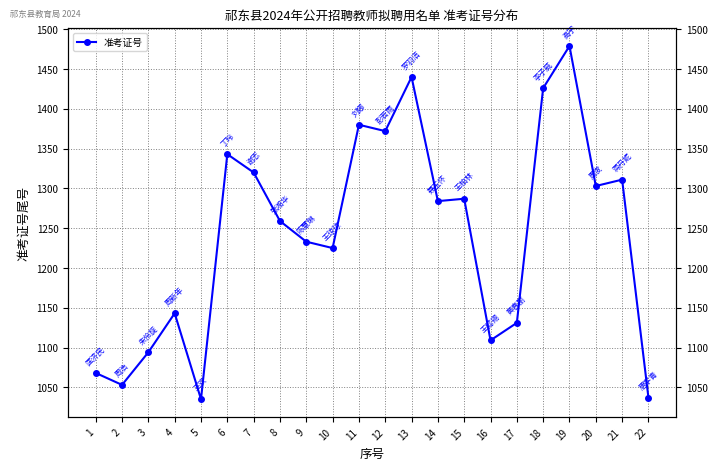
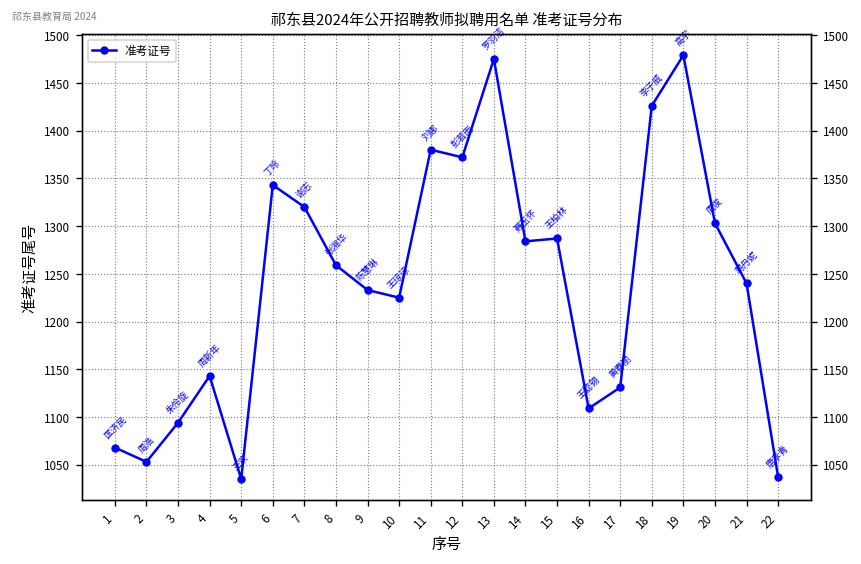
  {
    "1": 1070,
    "2": 1050,
    "3": 1090,
    "4": 1140,
    "5": 1040,
    "6": 1340,
    "7": 1320,
    "8": 1260,
    "9": 1230,
    "10": 1230,
    "11": 1380,
    "12": 1370,
-   "13": 1440,
+   "13": 1480,
    "14": 1280,
    "15": 1290,
    "16": 1110,
    "17": 1130,
    "18": 1430,
    "19": 1480,
    "20": 1300,
-   "21": 1310,
+   "21": 1240,
    "22": 1040
  }
